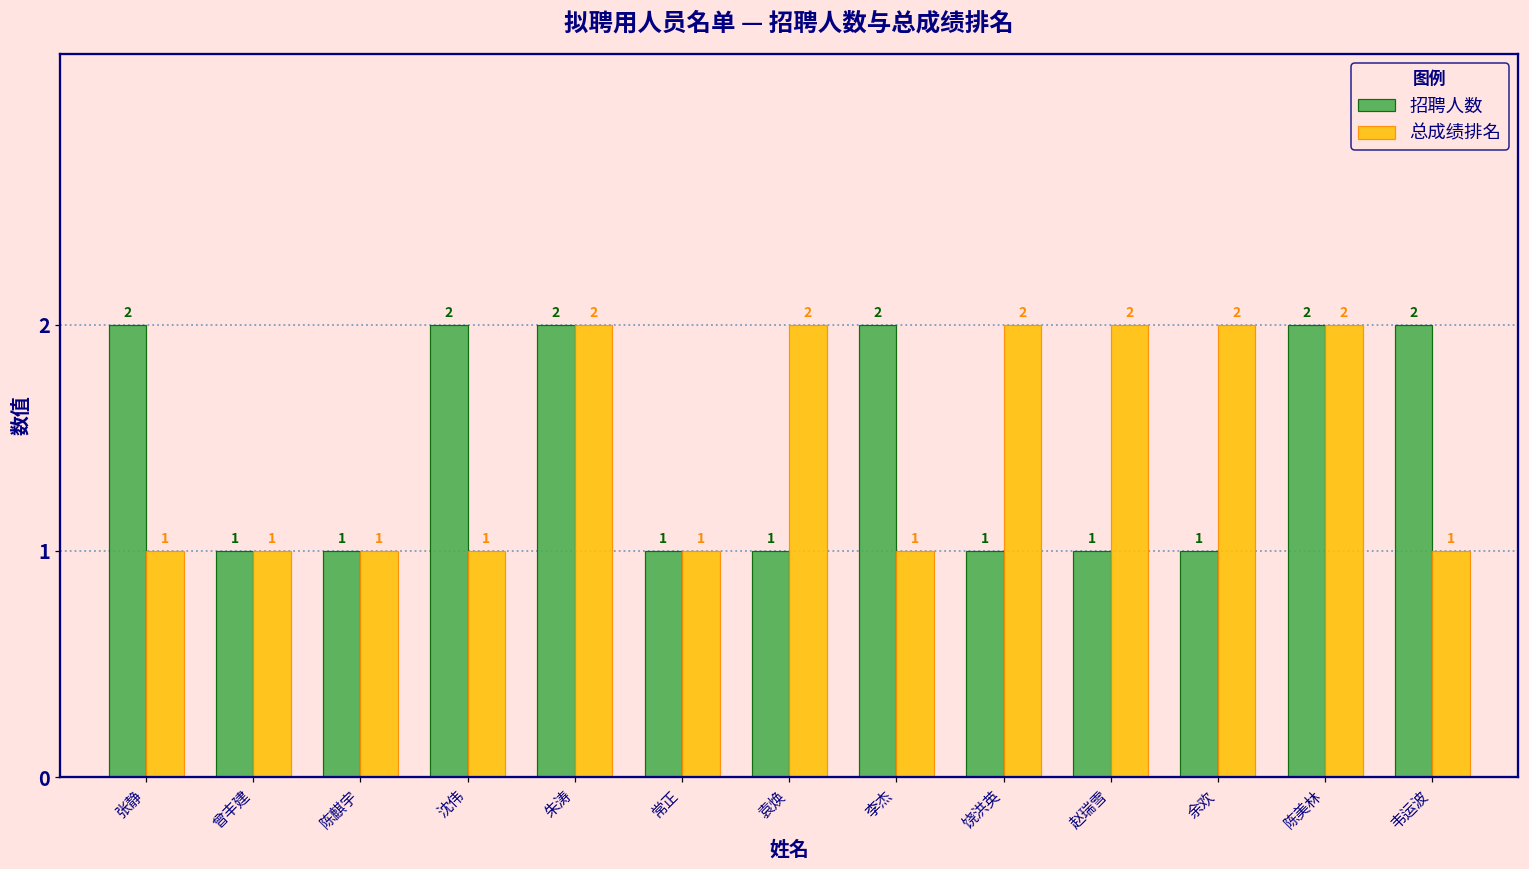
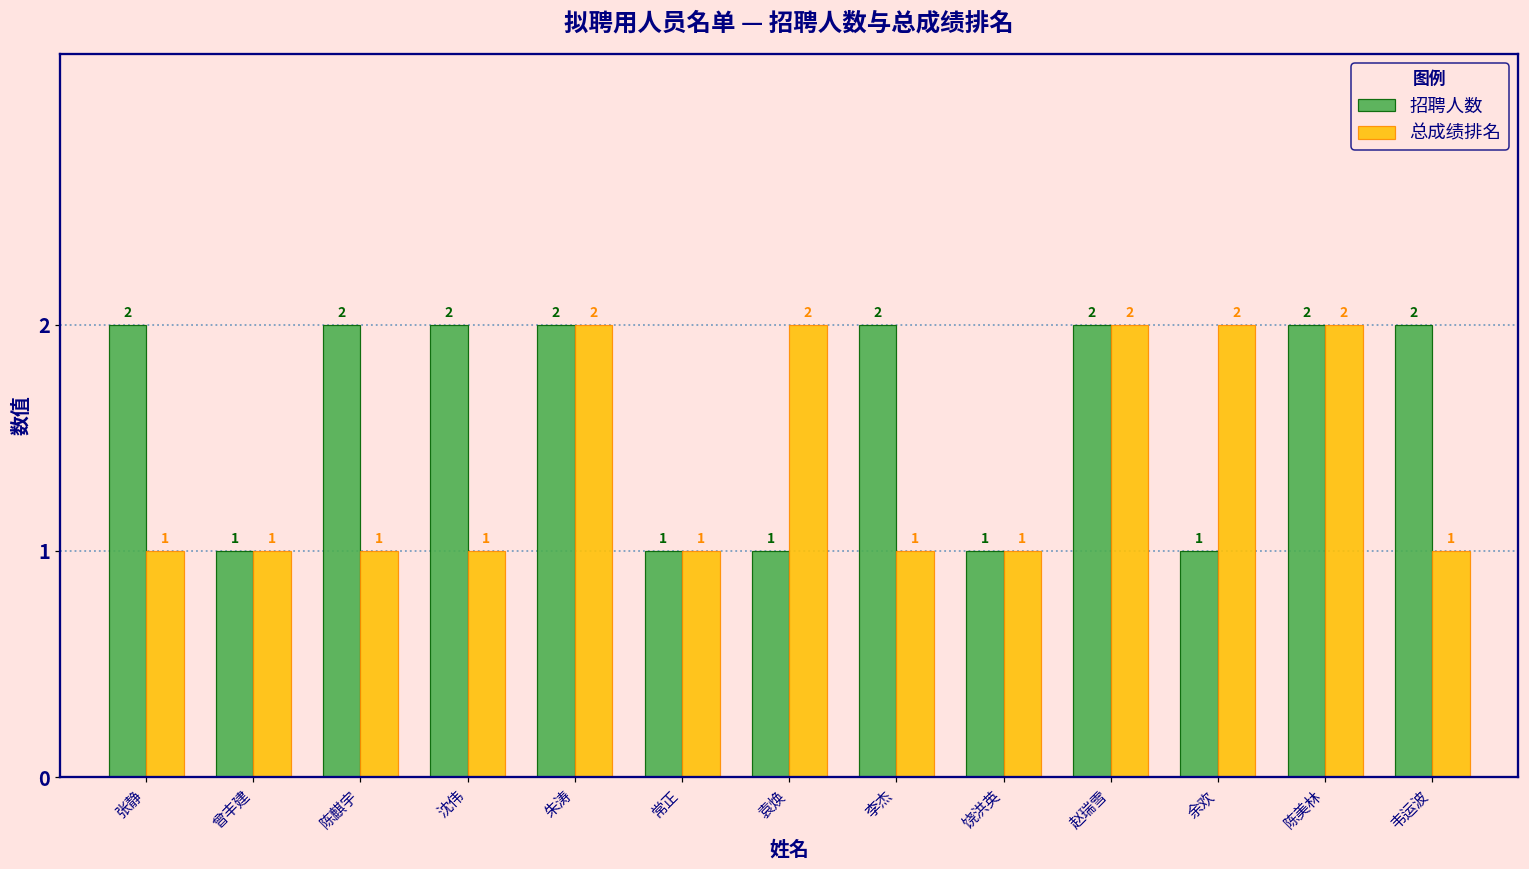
  {
    "招聘人数": {
      "张静": 2,
      "曾丰建": 1,
-     "陈麒宇": 1,
+     "陈麒宇": 2,
      "沈伟": 2,
      "朱涛": 2,
      "常正": 1,
      "袁焕": 1,
      "李杰": 2,
      "饶洪英": 1,
-     "赵瑞雪": 1,
+     "赵瑞雪": 2,
      "余欢": 1,
      "陈美林": 2,
      "韦运波": 2
    },
    "总成绩排名": {
      "张静": 1,
      "曾丰建": 1,
      "陈麒宇": 1,
      "沈伟": 1,
      "朱涛": 2,
      "常正": 1,
      "袁焕": 2,
      "李杰": 1,
-     "饶洪英": 2,
+     "饶洪英": 1,
      "赵瑞雪": 2,
      "余欢": 2,
      "陈美林": 2,
      "韦运波": 1
    }
  }
